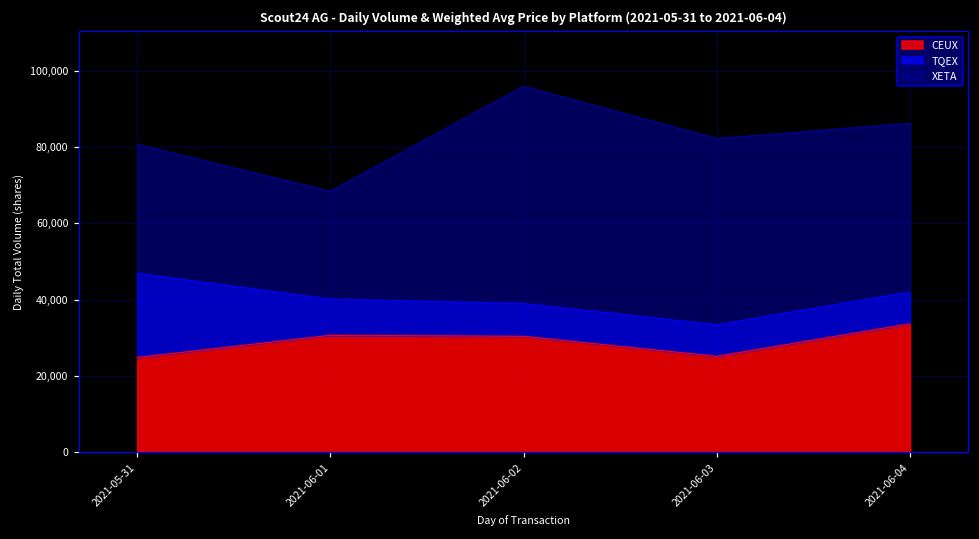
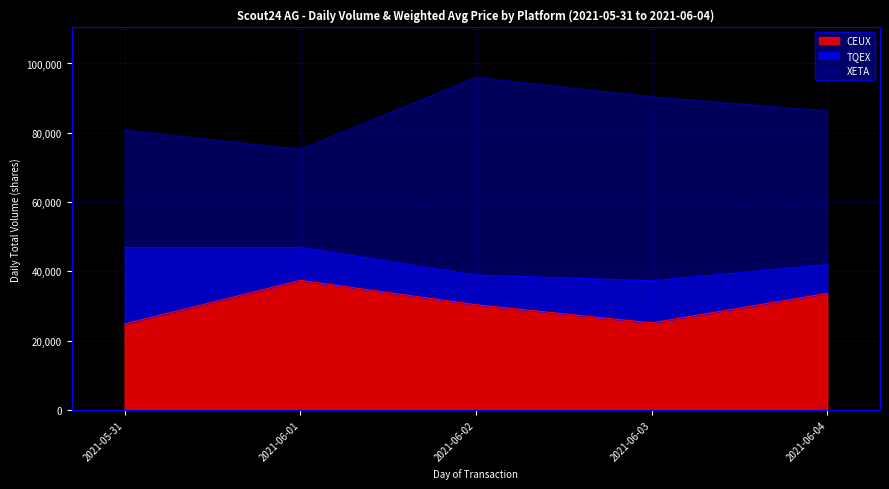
  {
    "CEUX": {
      "2021-05-31": "25,000",
-     "2021-06-01": "31,000",
+     "2021-06-01": "37,000",
      "2021-06-02": "30,000",
      "2021-06-03": "25,000",
      "2021-06-04": "34,000"
    },
    "TQEX": {
      "2021-05-31": "22,000",
      "2021-06-01": "9,000",
      "2021-06-02": "9,000",
-     "2021-06-03": "8,000",
+     "2021-06-03": "12,000",
      "2021-06-04": "8,000"
    },
    "XETA": {
      "2021-05-31": "34,000",
      "2021-06-01": "28,000",
      "2021-06-02": "57,000",
-     "2021-06-03": "49,000",
+     "2021-06-03": "53,000",
      "2021-06-04": "44,000"
    }
  }
